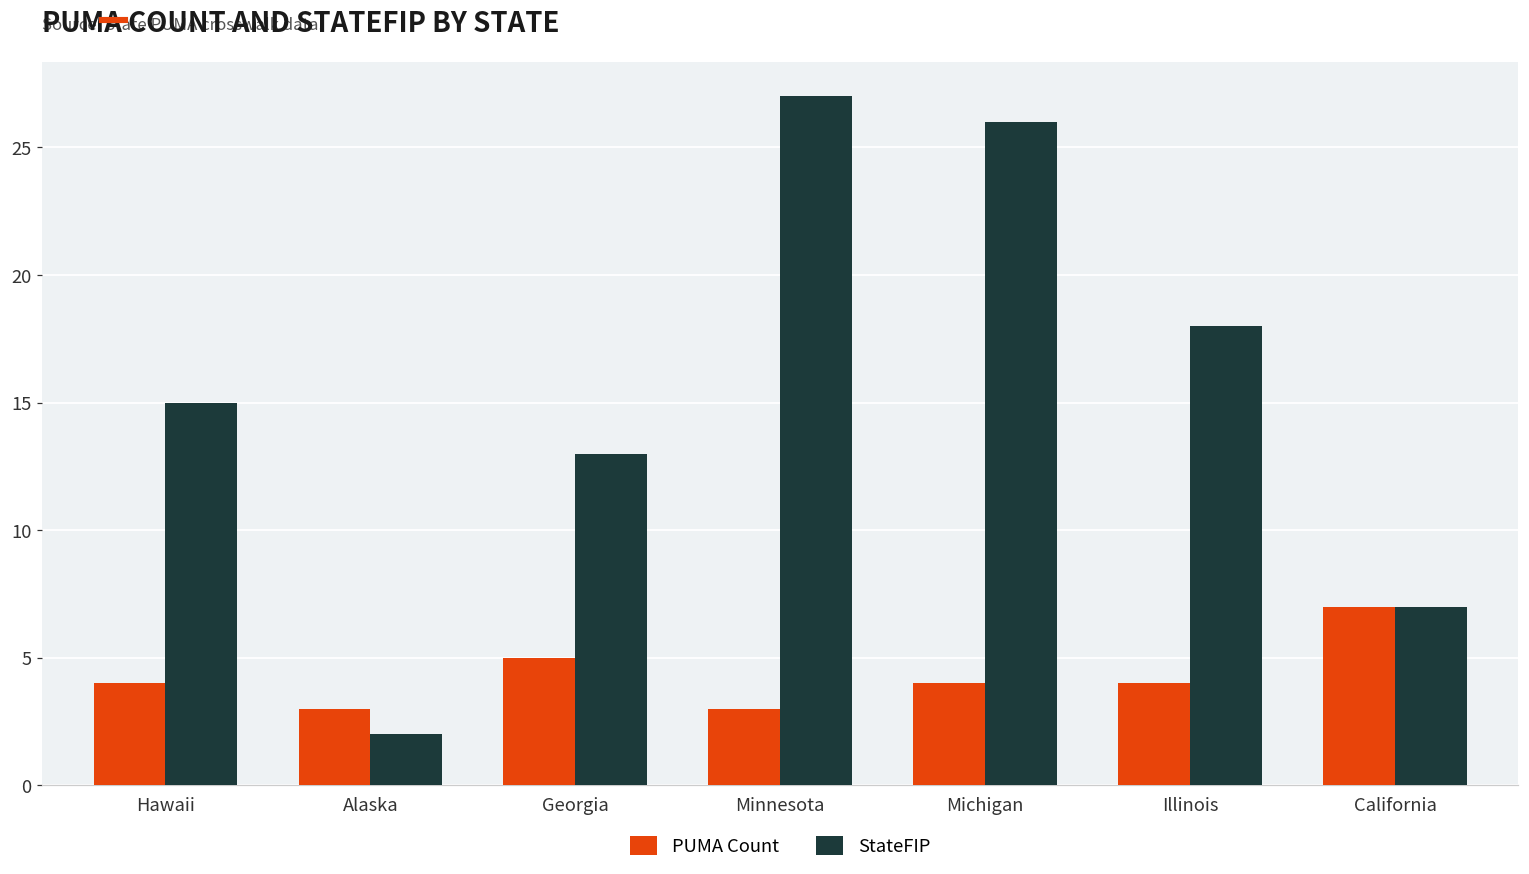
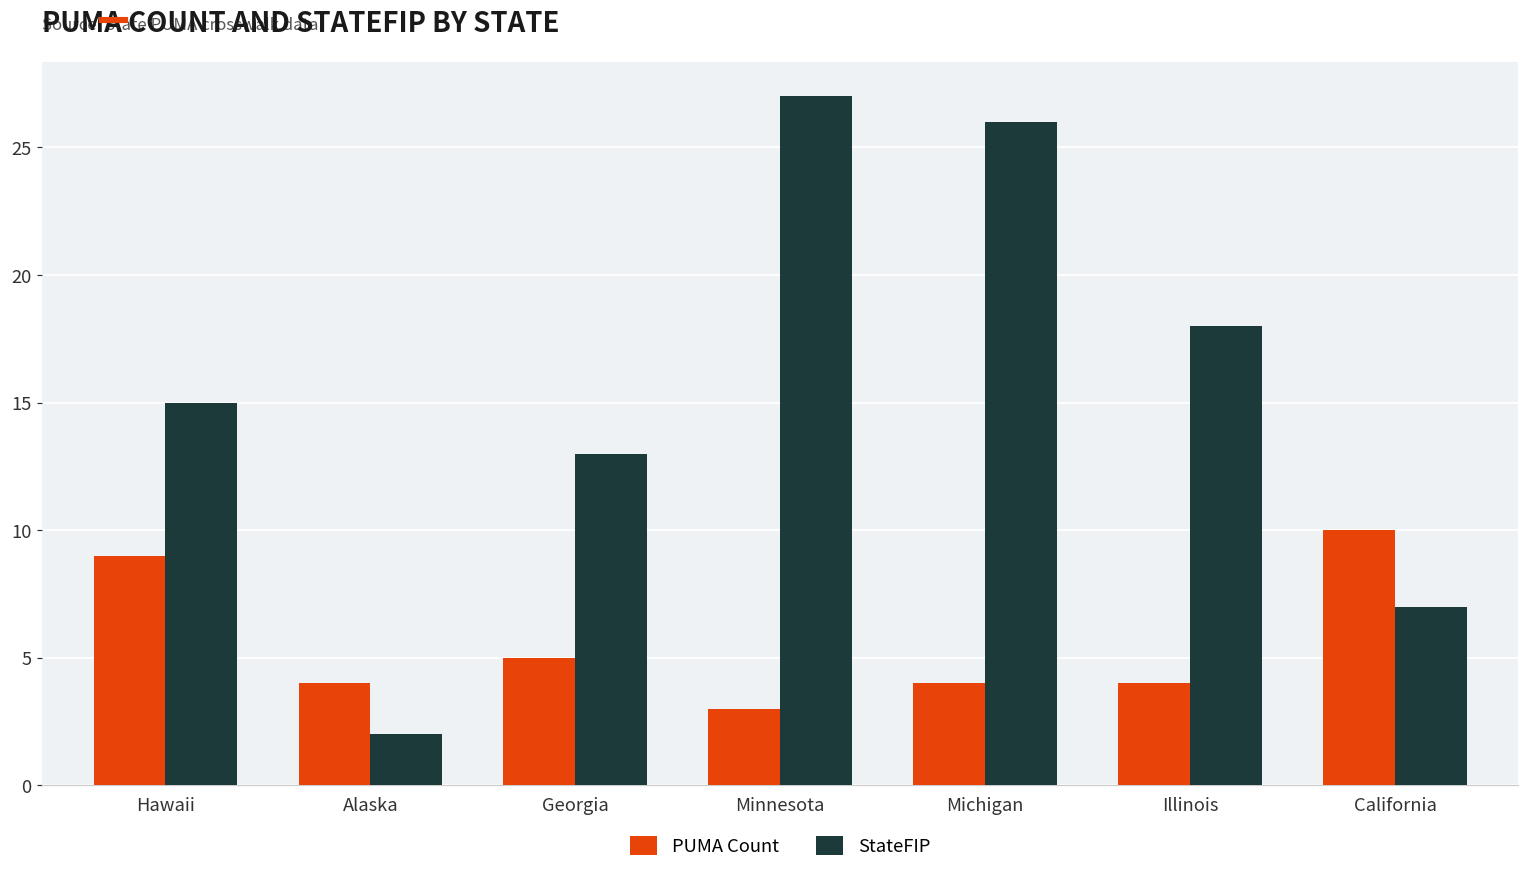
  {
    "PUMA Count": {
-     "Hawaii": 4,
-     "Alaska": 3,
+     "Hawaii": 9,
+     "Alaska": 4,
      "Georgia": 5,
      "Minnesota": 3,
      "Michigan": 4,
      "Illinois": 4,
-     "California": 7
+     "California": 10
    },
    "StateFIP": {
      "Hawaii": 15,
      "Alaska": 2,
      "Georgia": 13,
      "Minnesota": 27,
      "Michigan": 26,
      "Illinois": 18,
      "California": 7
    }
  }
